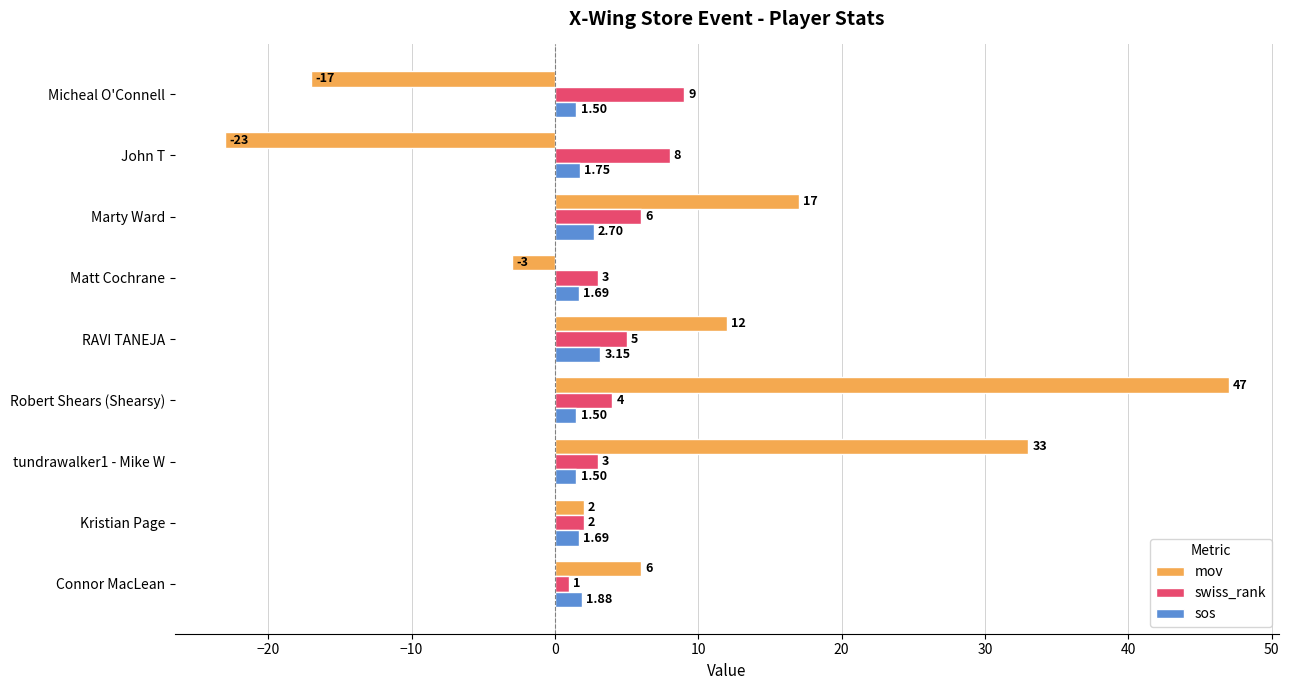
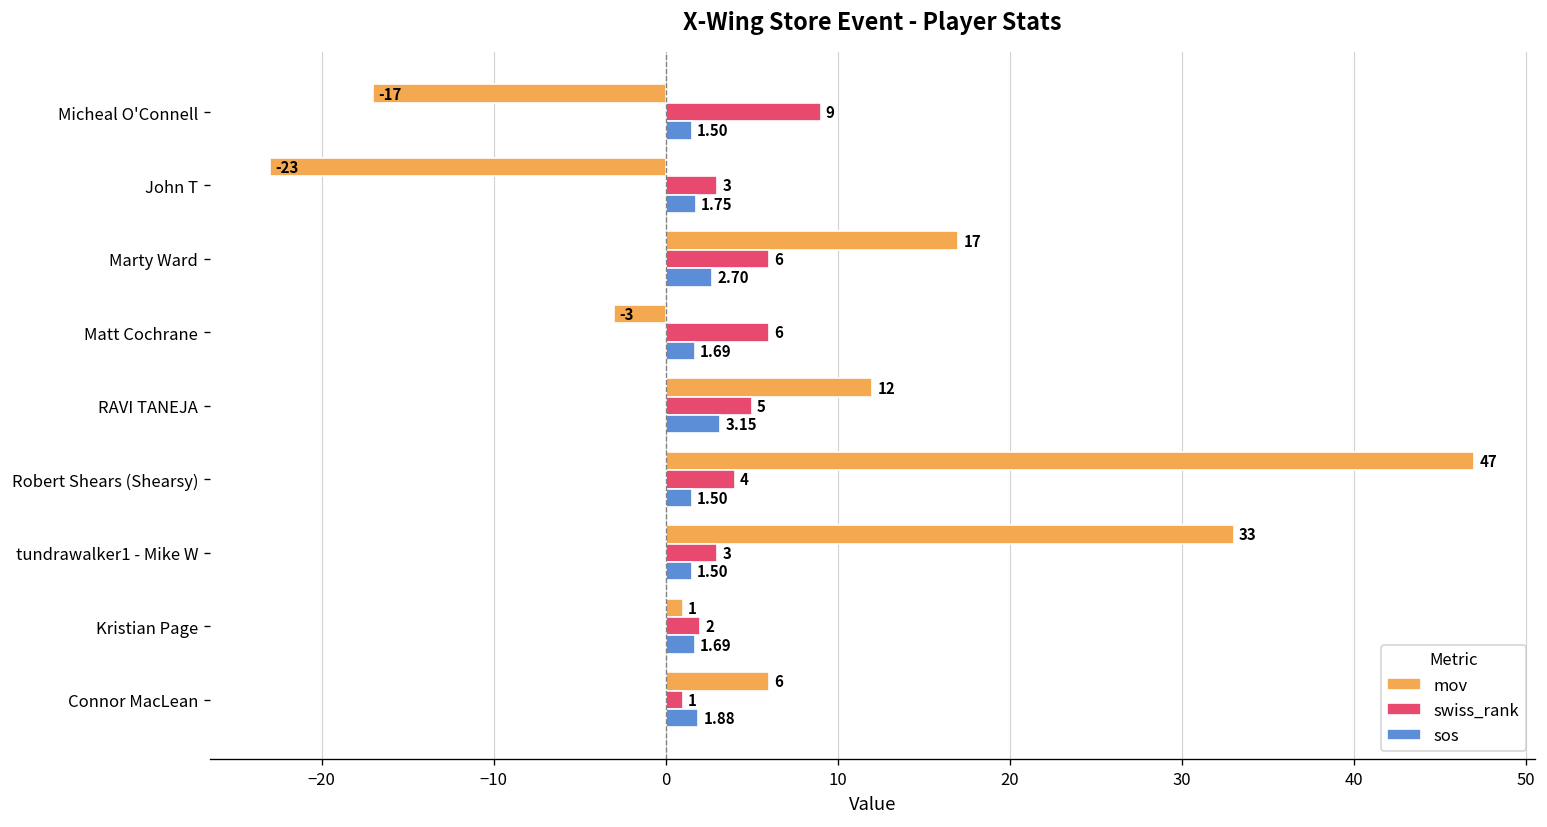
  {
    "mov": {
      "Micheal O'Connell": -17,
      "John T": -23,
      "Marty Ward": 17,
      "Matt Cochrane": -3,
      "RAVI TANEJA": 12,
      "Robert Shears (Shearsy)": 47,
      "tundrawalker1 - Mike W": 33,
-     "Kristian Page": 2,
+     "Kristian Page": 1,
      "Connor MacLean": 6
    },
    "swiss_rank": {
      "Micheal O'Connell": 9,
-     "John T": 8,
+     "John T": 3,
      "Marty Ward": 6,
-     "Matt Cochrane": 3,
+     "Matt Cochrane": 6,
      "RAVI TANEJA": 5,
      "Robert Shears (Shearsy)": 4,
      "tundrawalker1 - Mike W": 3,
      "Kristian Page": 2,
      "Connor MacLean": 1
    },
    "sos": {
      "Micheal O'Connell": 1.50,
      "John T": 1.75,
      "Marty Ward": 2.70,
      "Matt Cochrane": 1.69,
      "RAVI TANEJA": 3.15,
      "Robert Shears (Shearsy)": 1.50,
      "tundrawalker1 - Mike W": 1.50,
      "Kristian Page": 1.69,
      "Connor MacLean": 1.88
    }
  }
